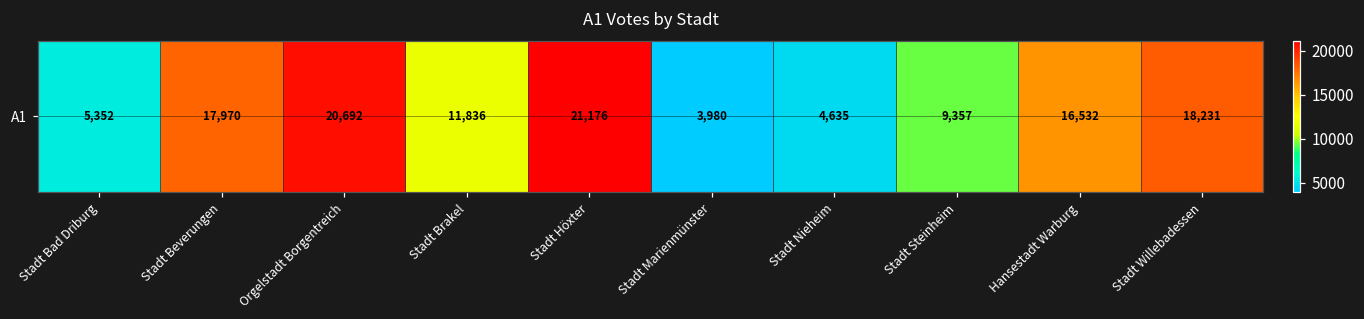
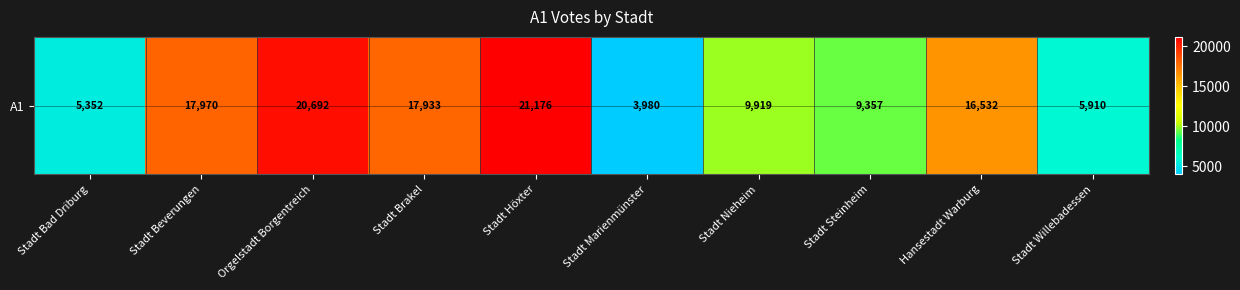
  {
    "A1": {
      "Stadt Bad Driburg": "5,352",
      "Stadt Beverungen": "17,970",
      "Orgelstadt Borgentreich": "20,692",
-     "Stadt Brakel": "11,836",
+     "Stadt Brakel": "17,933",
      "Stadt Höxter": "21,176",
      "Stadt Marienmünster": "3,980",
-     "Stadt Nieheim": "4,635",
+     "Stadt Nieheim": "9,919",
      "Stadt Steinheim": "9,357",
      "Hansestadt Warburg": "16,532",
-     "Stadt Willebadessen": "18,231"
+     "Stadt Willebadessen": "5,910"
    }
  }
